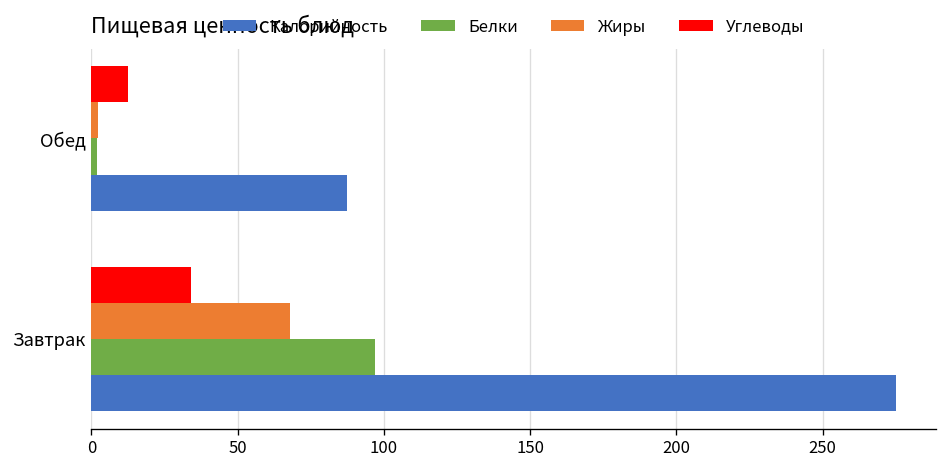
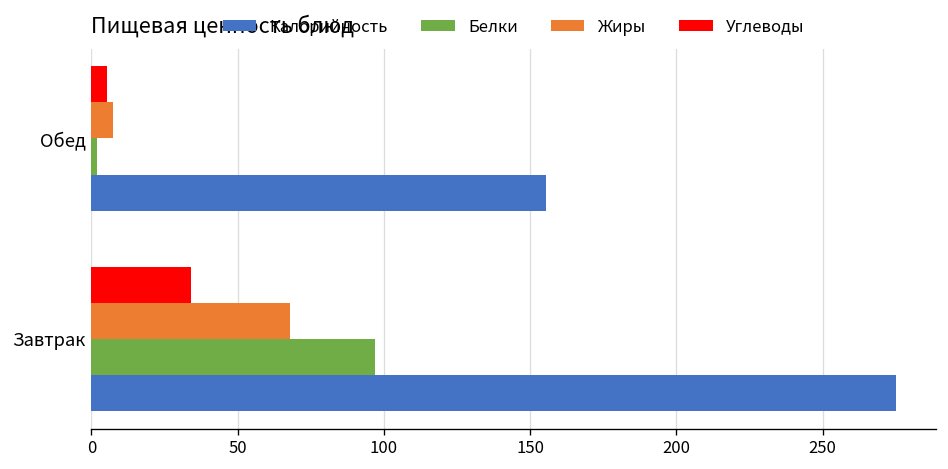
  {
    "Калорийность": {
-     "Обед": 87,
+     "Обед": 155,
      "Завтрак": 275
    },
    "Белки": {
      "Обед": 2,
      "Завтрак": 97
    },
    "Жиры": {
-     "Обед": 2,
+     "Обед": 7,
      "Завтрак": 68
    },
    "Углеводы": {
-     "Обед": 13,
+     "Обед": 5,
      "Завтрак": 34
    }
  }
